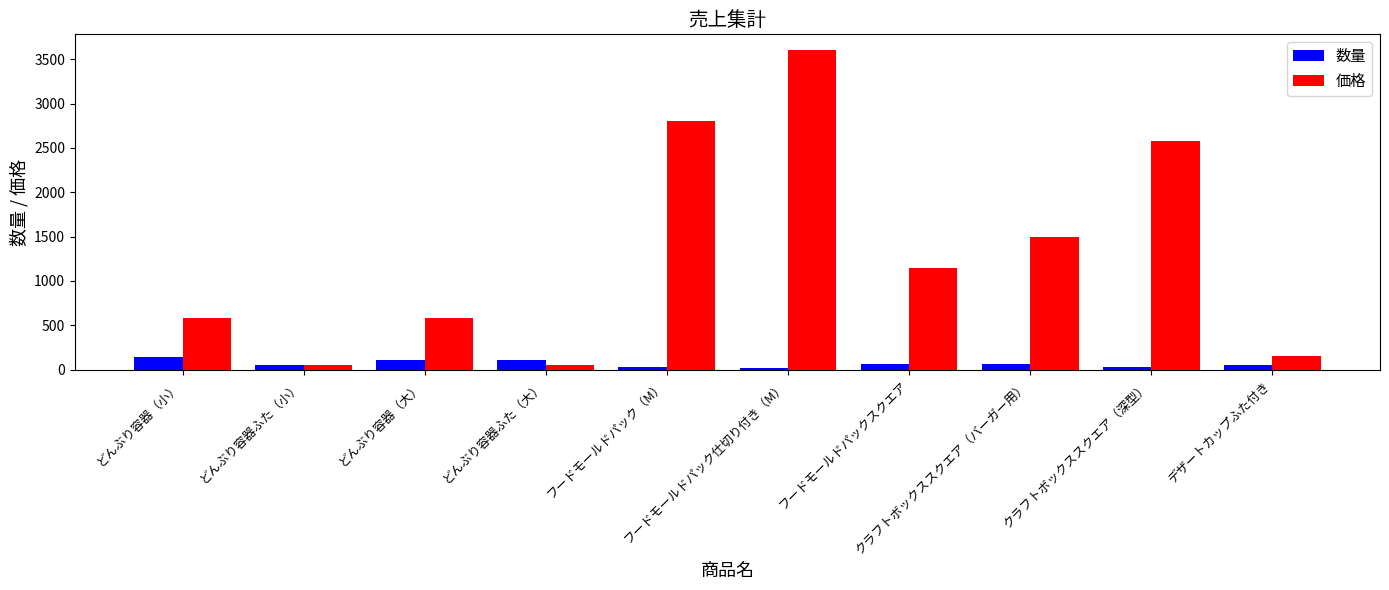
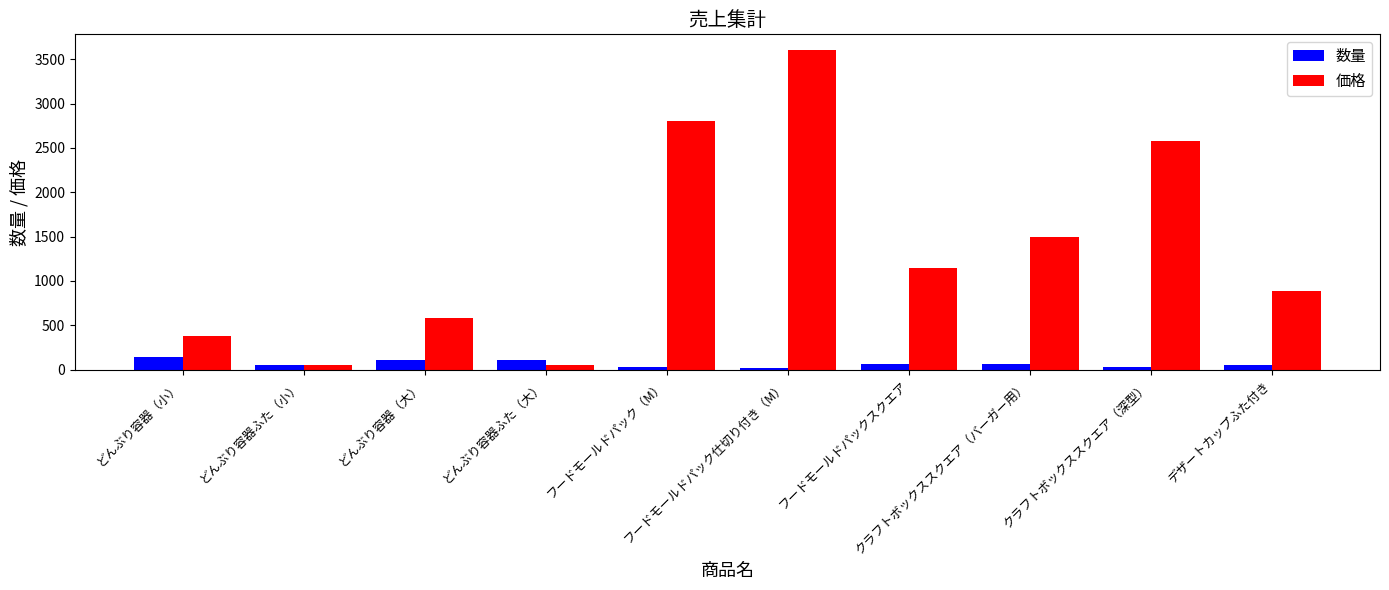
  {
    "数量": {
      "どんぶり容器（小）": 100,
      "どんぶり容器ふた（小）": 0,
      "どんぶり容器（大）": 100,
      "どんぶり容器ふた（大）": 100,
      "フードモールドパック（M）": 0,
      "フードモールドパックスクエア": 100,
      "クラフトボックススクエア（バーガー用）": 100,
      "デザートカップふた付き": 100
    },
    "価格": {
-     "どんぶり容器（小）": 600,
+     "どんぶり容器（小）": 400,
      "どんぶり容器ふた（小）": 100,
      "どんぶり容器（大）": 600,
      "どんぶり容器ふた（大）": 100,
      "フードモールドパック（M）": 2800,
      "フードモールドパック仕切り付き（M）": 3600,
      "フードモールドパックスクエア": 1100,
      "クラフトボックススクエア（バーガー用）": 1500,
      "クラフトボックススクエア（深型）": 2600,
-     "デザートカップふた付き": 100
+     "デザートカップふた付き": 900
    }
  }
